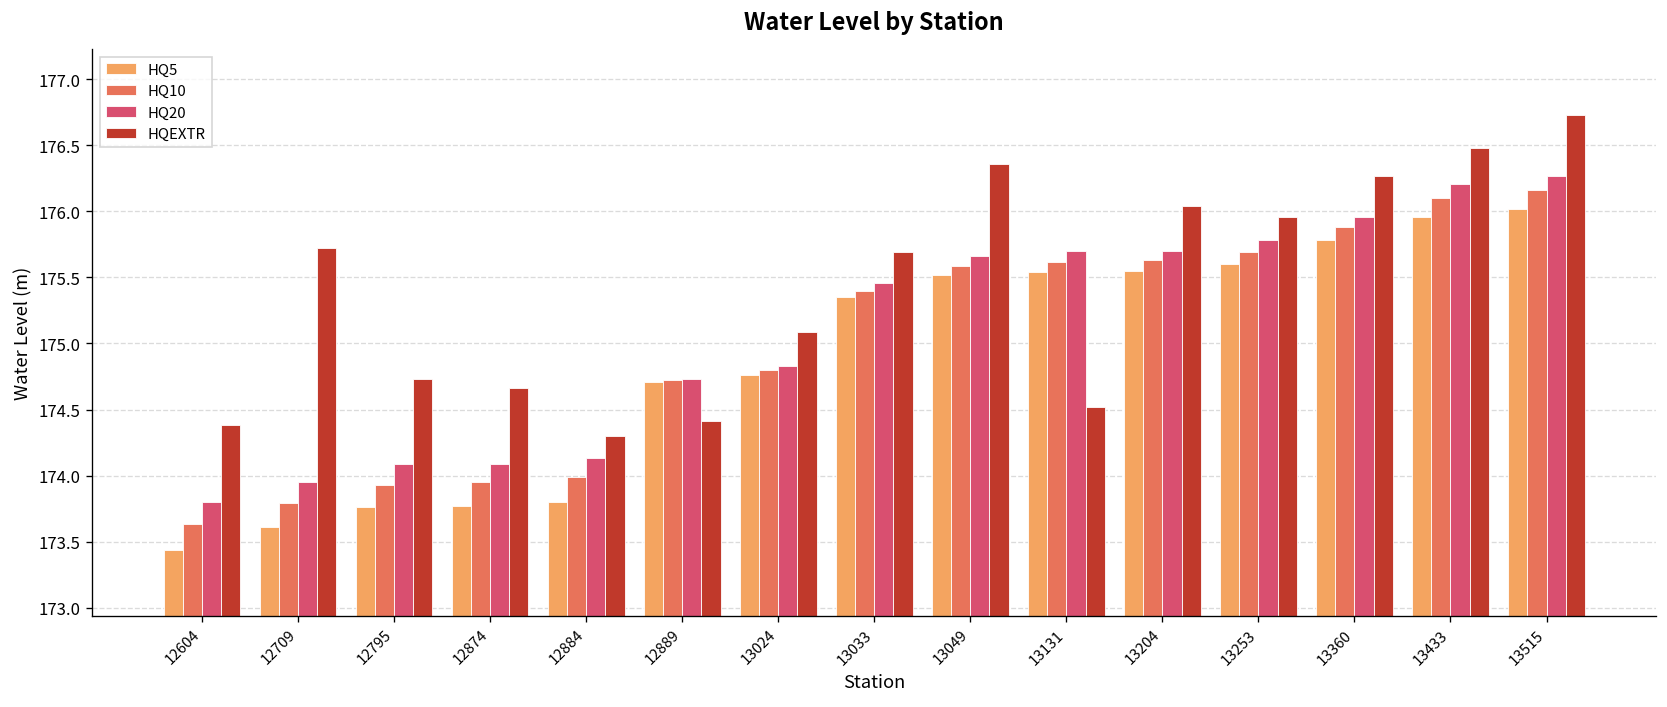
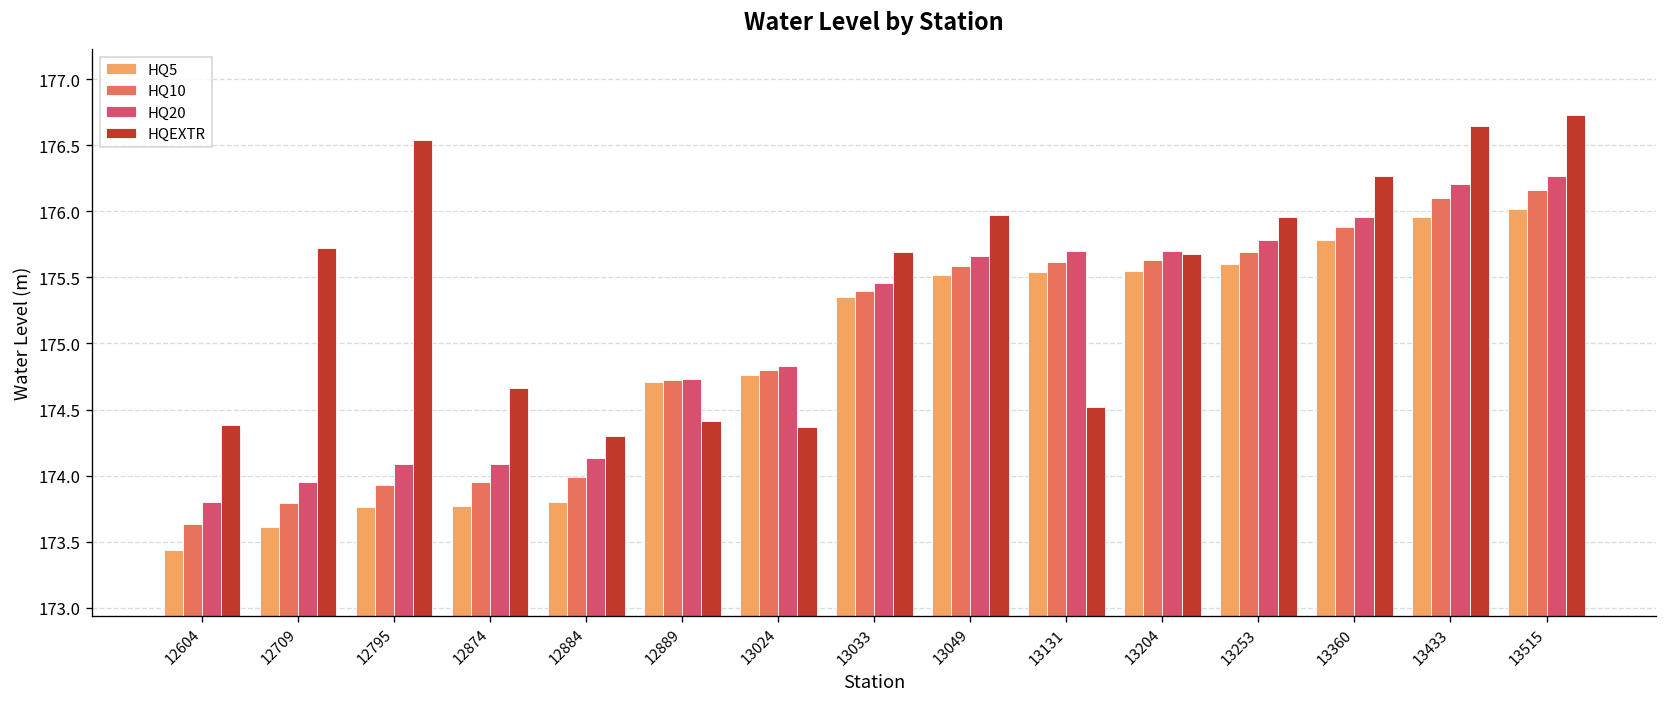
  {
    "HQEXTR": {
      "12604": 174.38,
      "12709": 175.72,
-     "12795": 174.73,
+     "12795": 176.54,
      "12874": 174.66,
      "12884": 174.30,
      "12889": 174.41,
-     "13024": 175.09,
+     "13024": 174.37,
      "13033": 175.69,
-     "13049": 176.36,
+     "13049": 175.97,
      "13131": 174.52,
-     "13204": 176.04,
+     "13204": 175.68,
      "13253": 175.96,
      "13360": 176.27,
-     "13433": 176.48,
+     "13433": 176.65,
      "13515": 176.73
    }
  }
